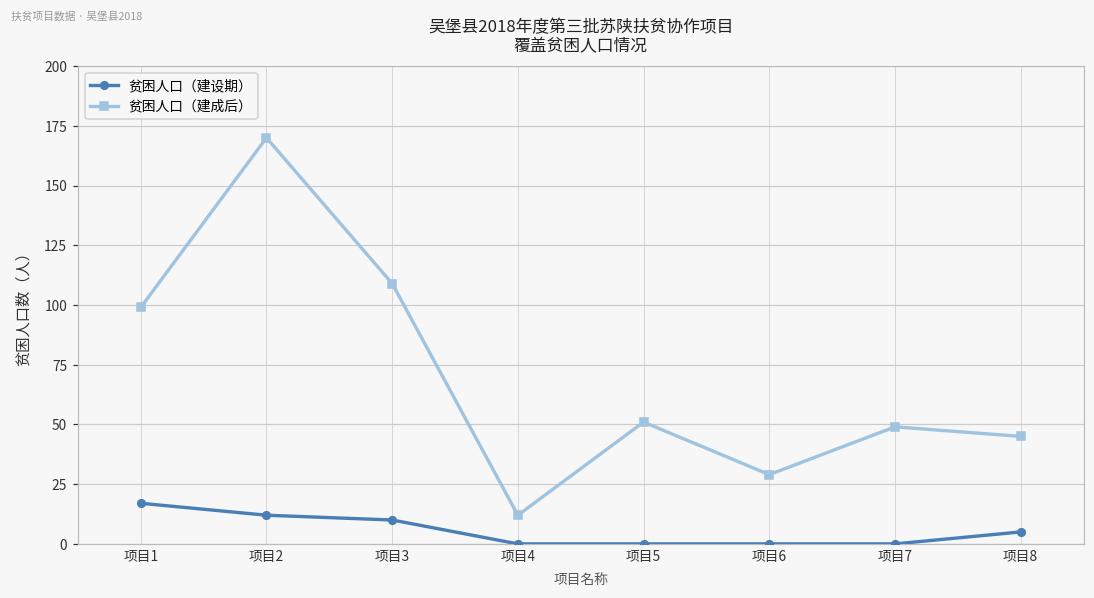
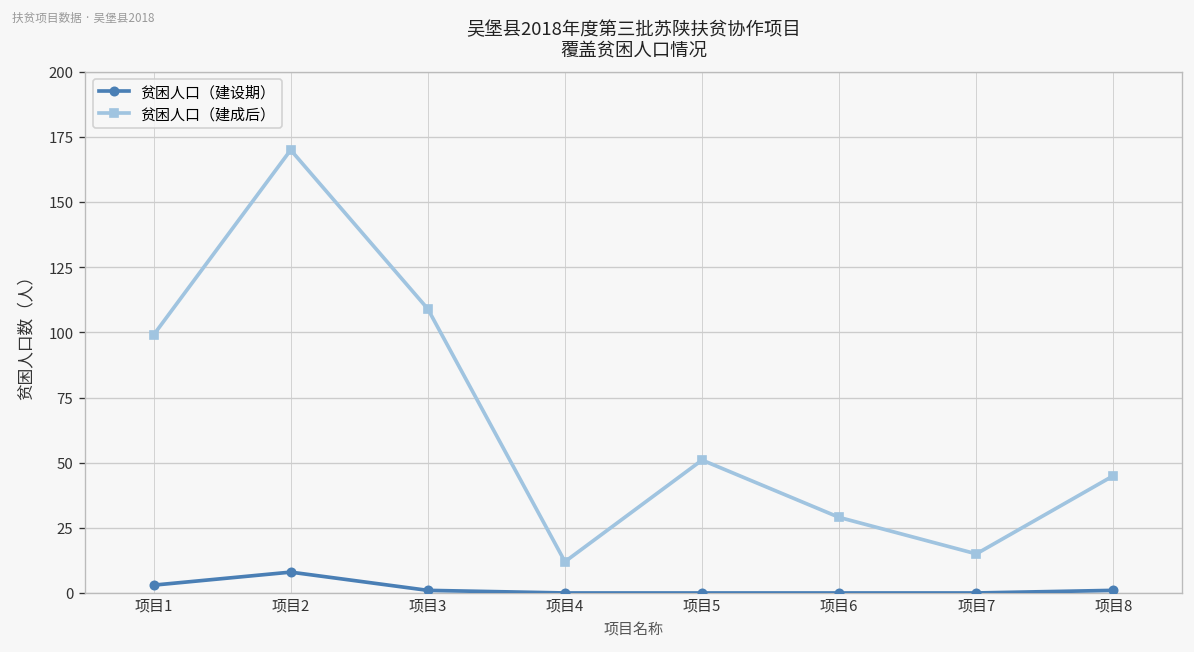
  {
    "贫困人口（建设期）": {
-     "项目1": 17,
-     "项目2": 12,
-     "项目3": 10,
+     "项目1": 3,
+     "项目2": 8,
+     "项目3": 1,
      "项目4": 0,
      "项目5": 0,
      "项目6": 0,
      "项目7": 0,
-     "项目8": 5
+     "项目8": 1
    },
    "贫困人口（建成后）": {
      "项目1": 99,
      "项目2": 170,
      "项目3": 109,
      "项目4": 12,
      "项目5": 51,
      "项目6": 29,
-     "项目7": 49,
+     "项目7": 15,
      "项目8": 45
    }
  }
